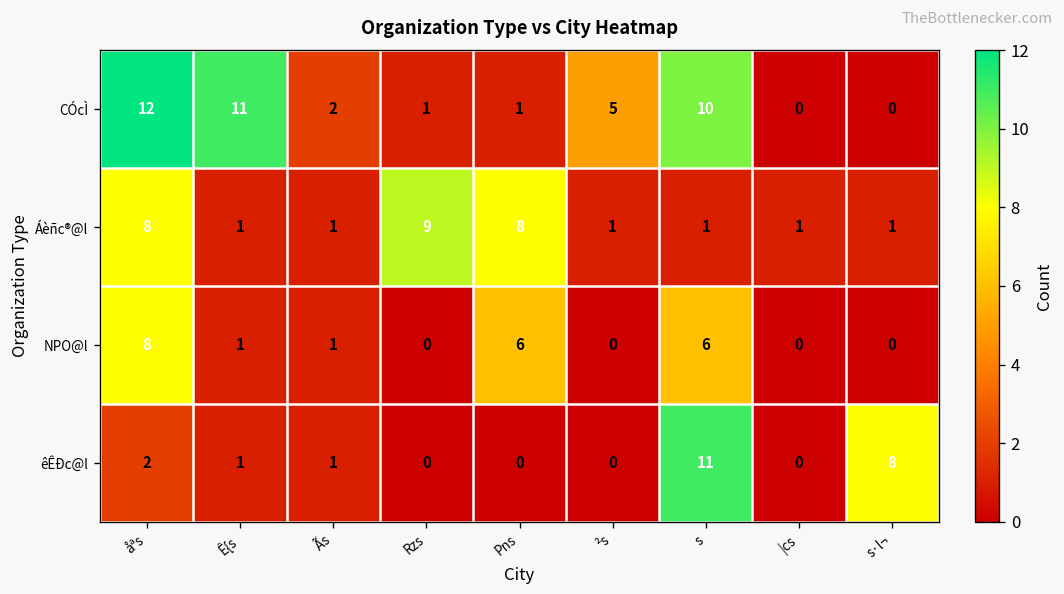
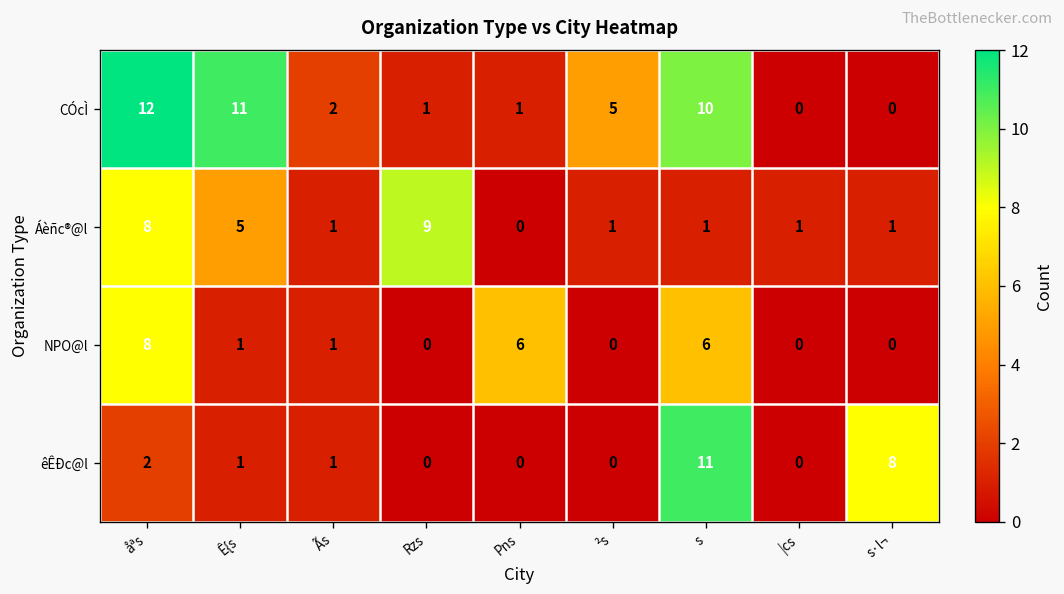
  {
    "CÓcÌ": {
      "åªs": 12,
      "Ê{s": 11,
      "Ãs": 2,
      "Rzs": 1,
      "Pns": 1,
      "²s": 5,
      "s": 10,
      "|cs": 0,
      "s·l¬": 0
    },
    "Áèñc®@l": {
      "åªs": 8,
-     "Ê{s": 1,
+     "Ê{s": 5,
      "Ãs": 1,
      "Rzs": 9,
-     "Pns": 8,
+     "Pns": 0,
      "²s": 1,
      "s": 1,
      "|cs": 1,
      "s·l¬": 1
    },
    "NPO@l": {
      "åªs": 8,
      "Ê{s": 1,
      "Ãs": 1,
      "Rzs": 0,
      "Pns": 6,
      "²s": 0,
      "s": 6,
      "|cs": 0,
      "s·l¬": 0
    },
    "êÊÐc@l": {
      "åªs": 2,
      "Ê{s": 1,
      "Ãs": 1,
      "Rzs": 0,
      "Pns": 0,
      "²s": 0,
      "s": 11,
      "|cs": 0,
      "s·l¬": 8
    }
  }
